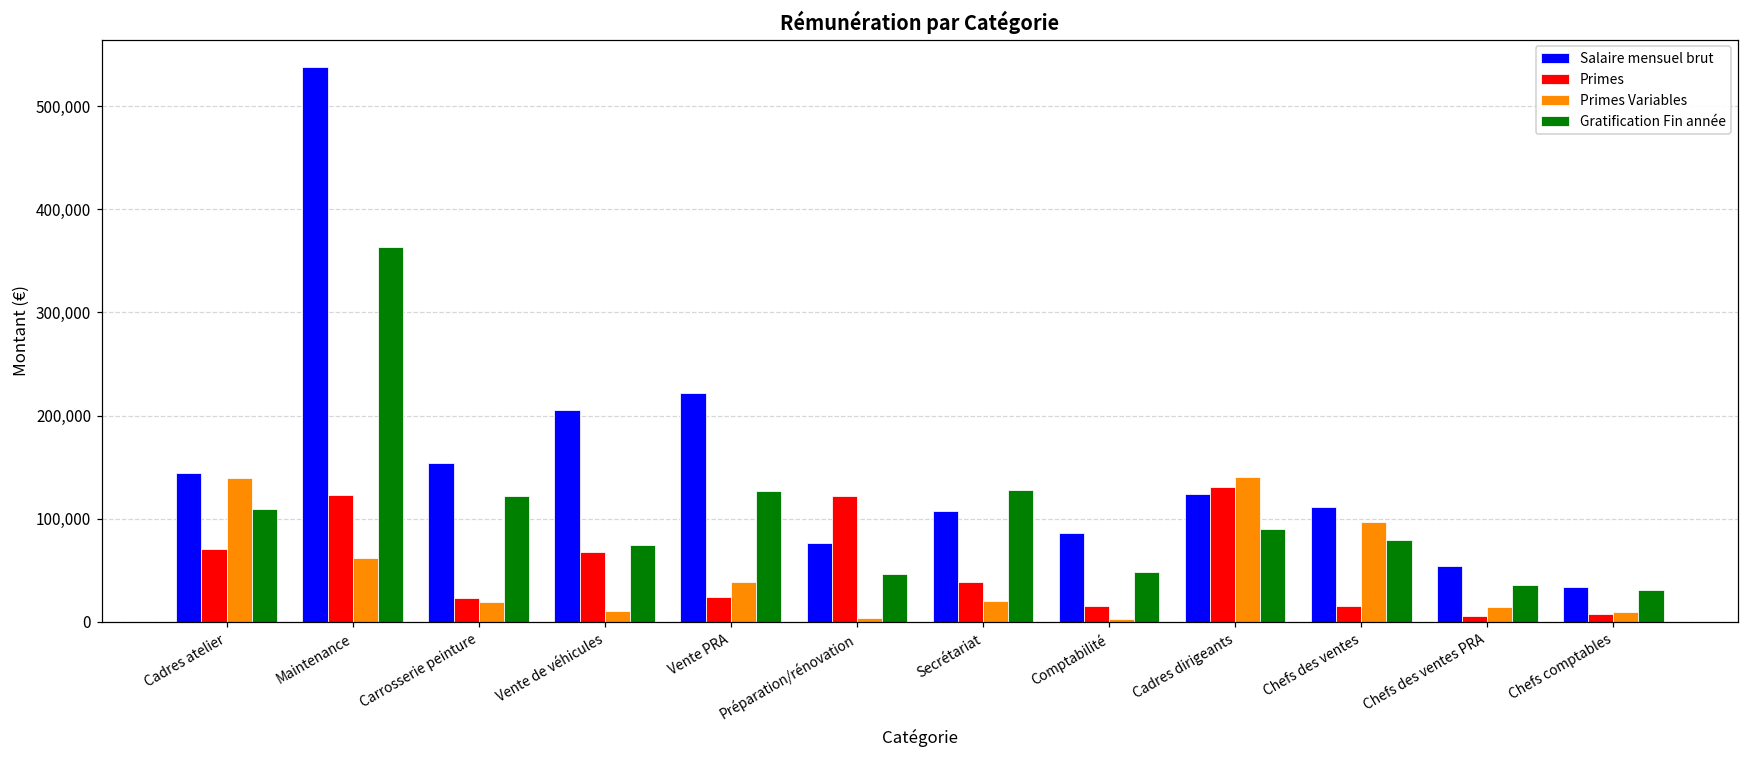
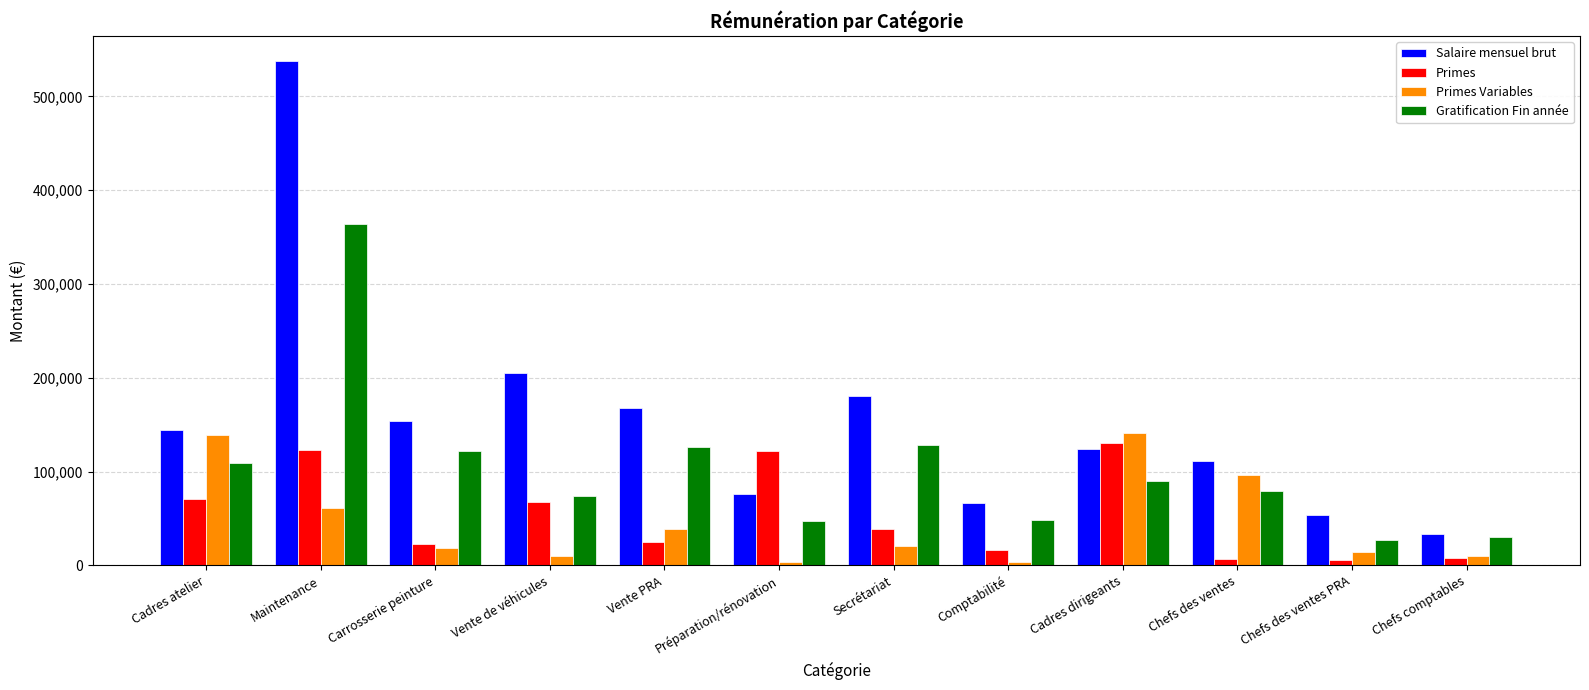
  {
    "Salaire mensuel brut": {
      "Cadres atelier": "140,000",
      "Maintenance": "540,000",
      "Carrosserie peinture": "150,000",
      "Vente de véhicules": "210,000",
-     "Vente PRA": "220,000",
+     "Vente PRA": "170,000",
      "Préparation/rénovation": "80,000",
-     "Secrétariat": "110,000",
-     "Comptabilité": "90,000",
+     "Secrétariat": "180,000",
+     "Comptabilité": "70,000",
      "Cadres dirigeants": "120,000",
      "Chefs des ventes": "110,000",
      "Chefs des ventes PRA": "50,000",
      "Chefs comptables": "30,000"
    },
    "Primes": {
      "Cadres atelier": "70,000",
      "Maintenance": "120,000",
      "Carrosserie peinture": "20,000",
      "Vente de véhicules": "70,000",
      "Vente PRA": "20,000",
      "Préparation/rénovation": "120,000",
      "Secrétariat": "40,000",
      "Comptabilité": "20,000",
      "Cadres dirigeants": "130,000",
-     "Chefs des ventes": "20,000",
+     "Chefs des ventes": "10,000",
      "Chefs des ventes PRA": "10,000",
      "Chefs comptables": "10,000"
    },
    "Primes Variables": {
      "Cadres atelier": "140,000",
      "Maintenance": "60,000",
      "Carrosserie peinture": "20,000",
      "Vente de véhicules": "10,000",
      "Vente PRA": "40,000",
      "Préparation/rénovation": "0",
      "Secrétariat": "20,000",
      "Comptabilité": "0",
      "Cadres dirigeants": "140,000",
      "Chefs des ventes": "100,000",
      "Chefs des ventes PRA": "10,000",
      "Chefs comptables": "10,000"
    },
    "Gratification Fin année": {
      "Cadres atelier": "110,000",
      "Maintenance": "360,000",
      "Carrosserie peinture": "120,000",
      "Vente de véhicules": "70,000",
      "Vente PRA": "130,000",
      "Préparation/rénovation": "50,000",
      "Secrétariat": "130,000",
      "Comptabilité": "50,000",
      "Cadres dirigeants": "90,000",
      "Chefs des ventes": "80,000",
-     "Chefs des ventes PRA": "40,000",
+     "Chefs des ventes PRA": "30,000",
      "Chefs comptables": "30,000"
    }
  }
